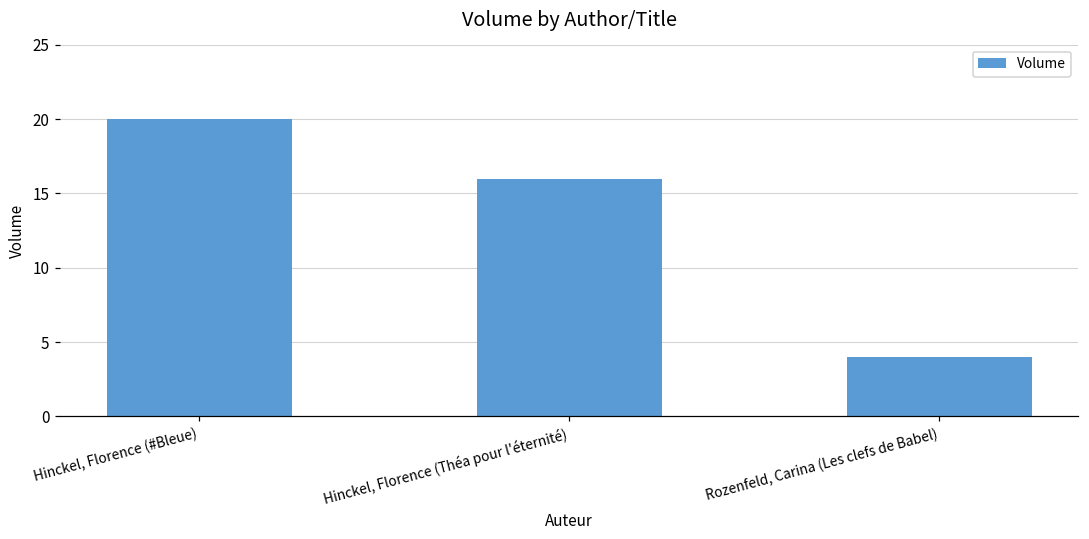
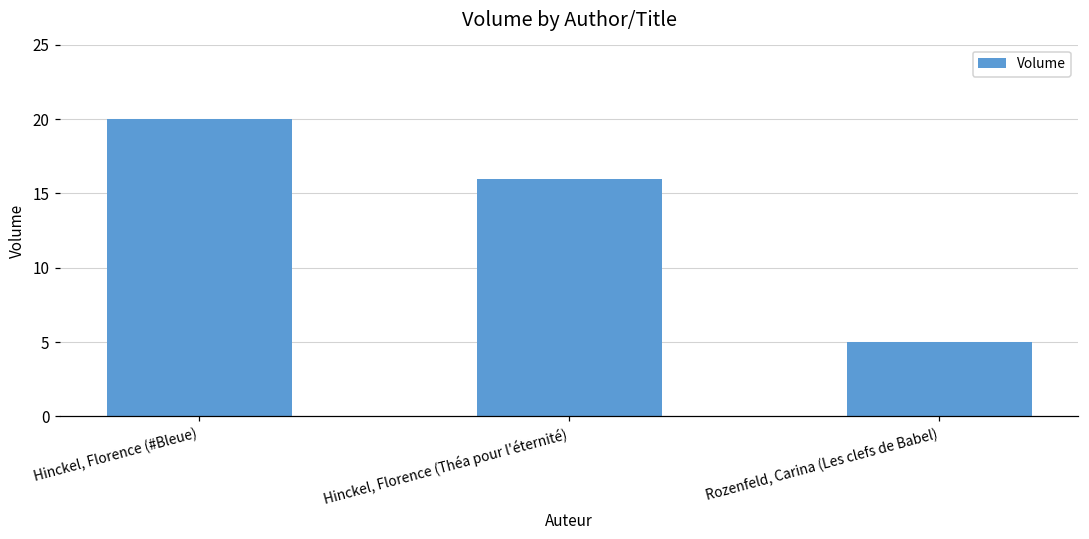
  {
    "Hinckel, Florence (#Bleue)": 20,
    "Hinckel, Florence (Théa pour l'éternité)": 16,
-   "Rozenfeld, Carina (Les clefs de Babel)": 4
+   "Rozenfeld, Carina (Les clefs de Babel)": 5
  }
